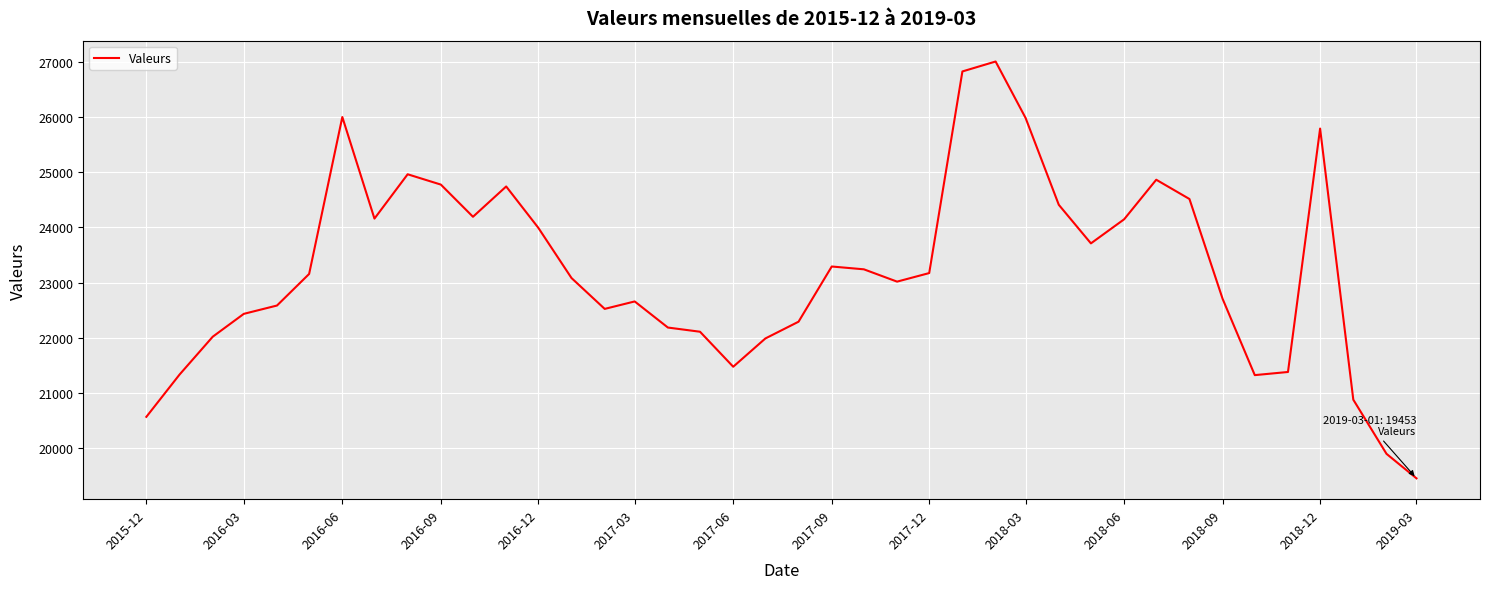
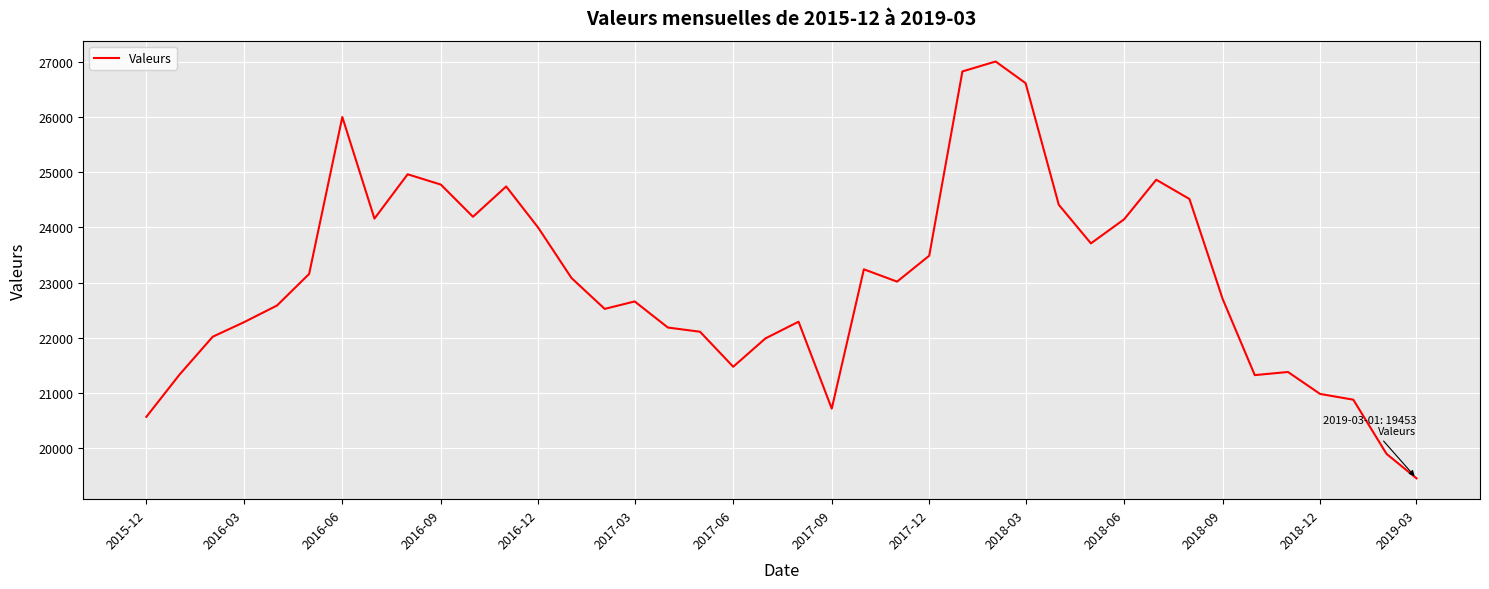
  {
    "2015-12": 20600,
-   "2016-03": 22400,
+   "2016-03": 22300,
    "2016-06": 26000,
    "2016-09": 24800,
    "2016-12": 24000,
    "2017-03": 22700,
    "2017-06": 21500,
-   "2017-09": 23300,
-   "2017-12": 23200,
-   "2018-03": 26000,
+   "2017-09": 20700,
+   "2017-12": 23500,
+   "2018-03": 26600,
    "2018-06": 24100,
    "2018-09": 22700,
-   "2018-12": 25800,
+   "2018-12": 21000,
    "2019-03": 19500
  }
